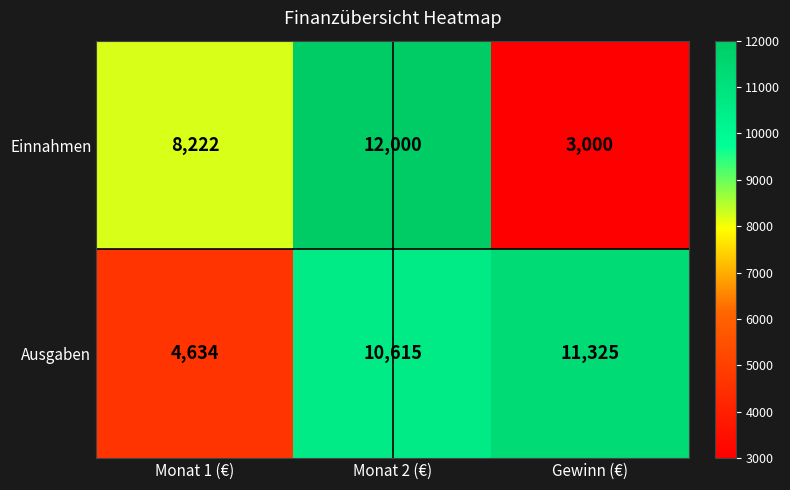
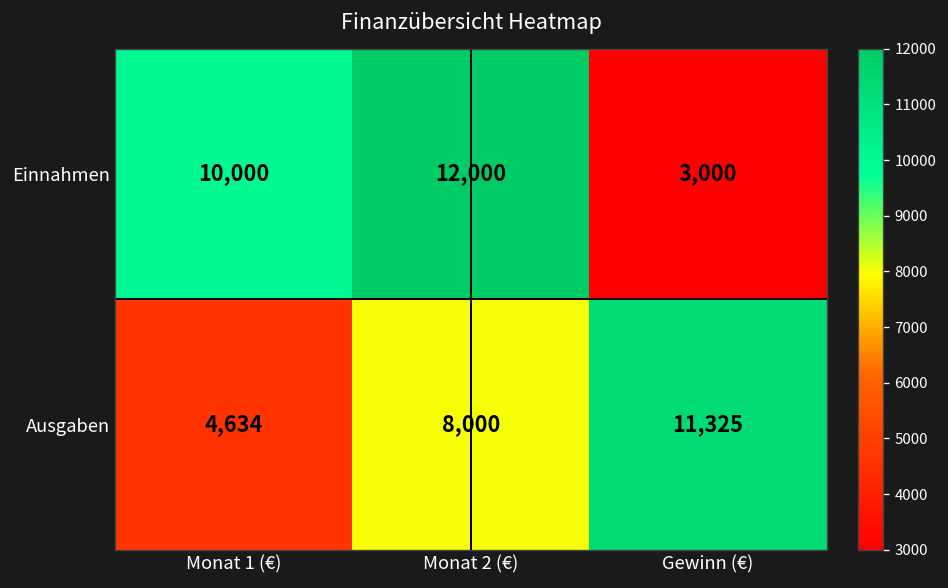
  {
    "Einnahmen": {
-     "Monat 1 (€)": "8,222",
+     "Monat 1 (€)": "10,000",
      "Monat 2 (€)": "12,000",
      "Gewinn (€)": "3,000"
    },
    "Ausgaben": {
      "Monat 1 (€)": "4,634",
-     "Monat 2 (€)": "10,615",
+     "Monat 2 (€)": "8,000",
      "Gewinn (€)": "11,325"
    }
  }
